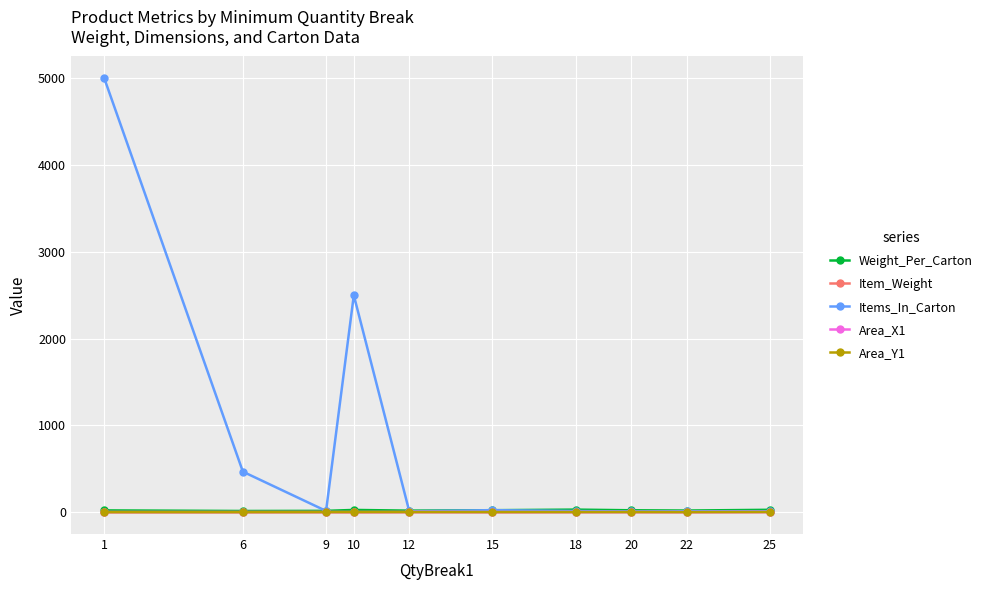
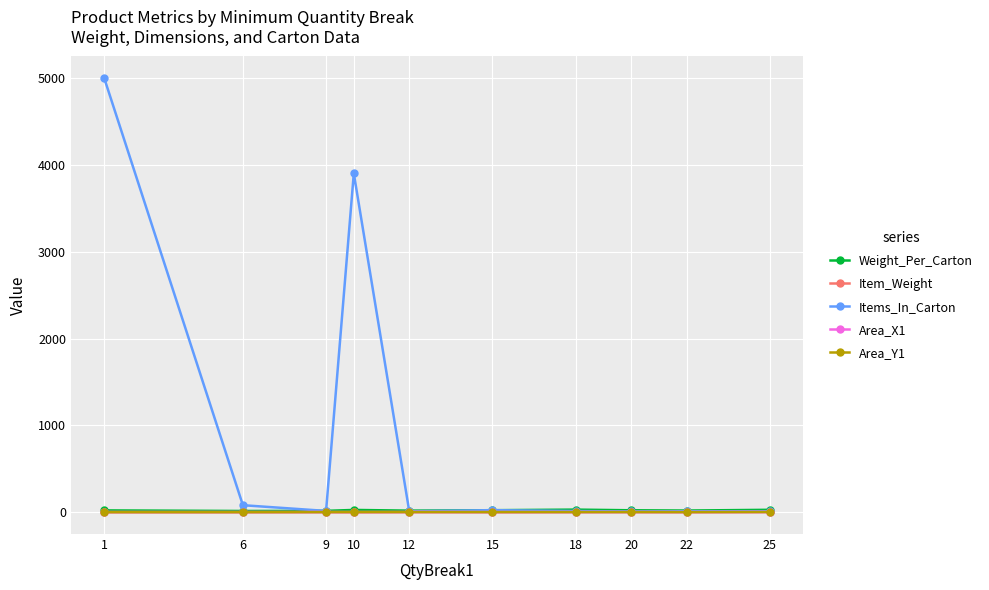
  {
    "Items_In_Carton": {
      "1": 5000,
-     "6": 500,
-     "10": 2500
+     "6": 100,
+     "10": 3900
    }
  }
